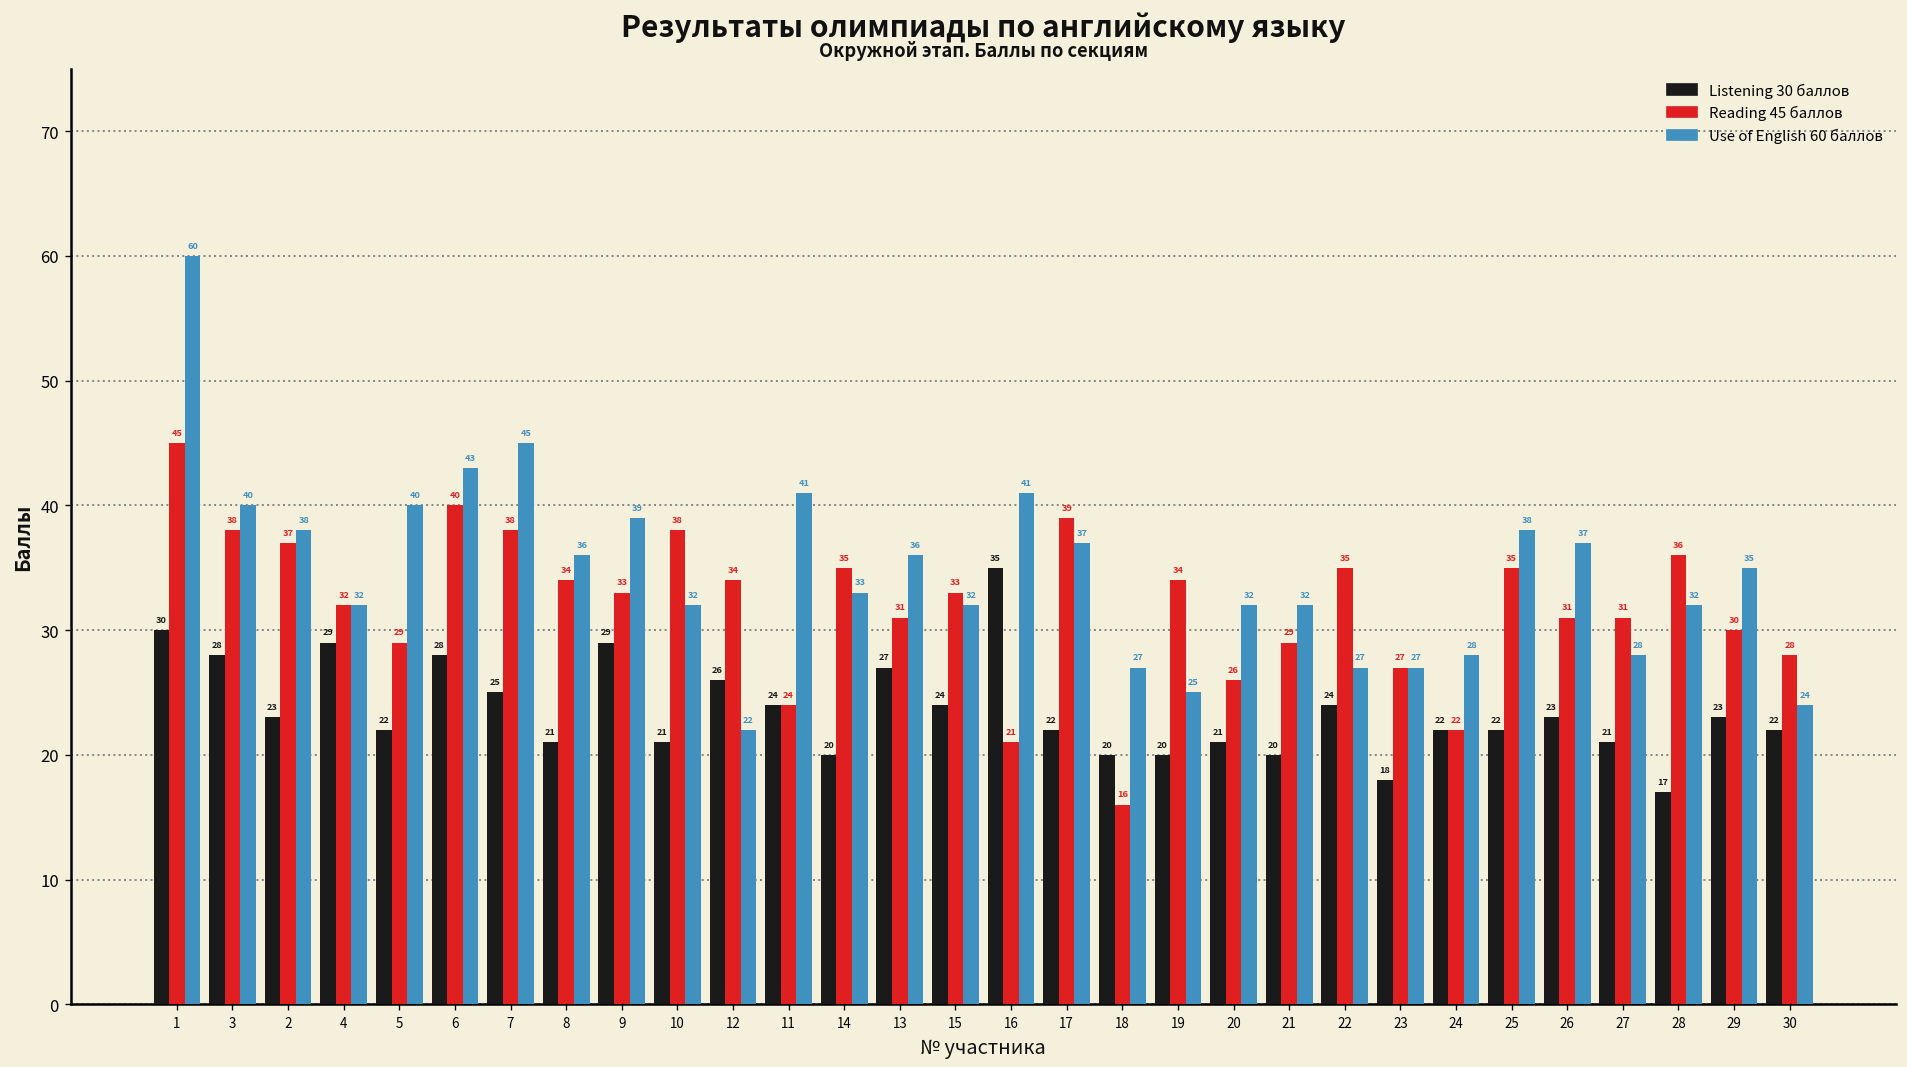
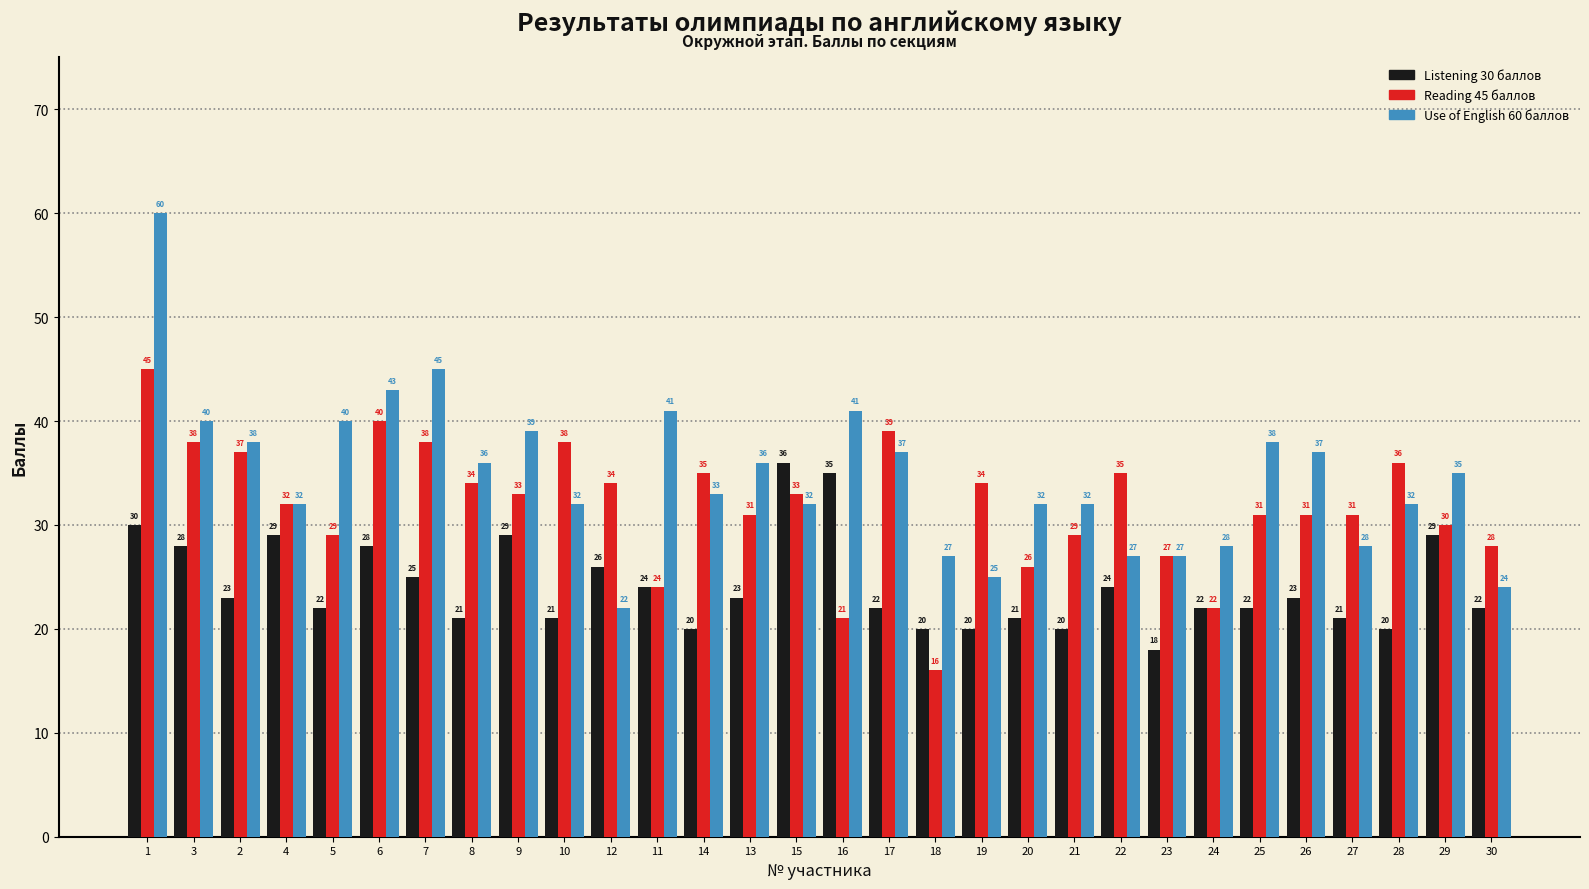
  {
    "Listening 30 баллов": {
      "1": 30,
      "3": 28,
      "2": 23,
      "4": 29,
      "5": 22,
      "6": 28,
      "7": 25,
      "8": 21,
      "9": 29,
      "10": 21,
      "12": 26,
      "11": 24,
      "14": 20,
-     "13": 27,
-     "15": 24,
+     "13": 23,
+     "15": 36,
      "16": 35,
      "17": 22,
      "18": 20,
      "19": 20,
      "20": 21,
      "21": 20,
      "22": 24,
      "23": 18,
      "24": 22,
      "25": 22,
      "26": 23,
      "27": 21,
-     "28": 17,
-     "29": 23,
+     "28": 20,
+     "29": 29,
      "30": 22
    },
    "Reading 45 баллов": {
      "1": 45,
      "3": 38,
      "2": 37,
      "4": 32,
      "5": 29,
      "6": 40,
      "7": 38,
      "8": 34,
      "9": 33,
      "10": 38,
      "12": 34,
      "11": 24,
      "14": 35,
      "13": 31,
      "15": 33,
      "16": 21,
      "17": 39,
      "18": 16,
      "19": 34,
      "20": 26,
      "21": 29,
      "22": 35,
      "23": 27,
      "24": 22,
-     "25": 35,
+     "25": 31,
      "26": 31,
      "27": 31,
      "28": 36,
      "29": 30,
      "30": 28
    },
    "Use of English 60 баллов": {
      "1": 60,
      "3": 40,
      "2": 38,
      "4": 32,
      "5": 40,
      "6": 43,
      "7": 45,
      "8": 36,
      "9": 39,
      "10": 32,
      "12": 22,
      "11": 41,
      "14": 33,
      "13": 36,
      "15": 32,
      "16": 41,
      "17": 37,
      "18": 27,
      "19": 25,
      "20": 32,
      "21": 32,
      "22": 27,
      "23": 27,
      "24": 28,
      "25": 38,
      "26": 37,
      "27": 28,
      "28": 32,
      "29": 35,
      "30": 24
    }
  }
